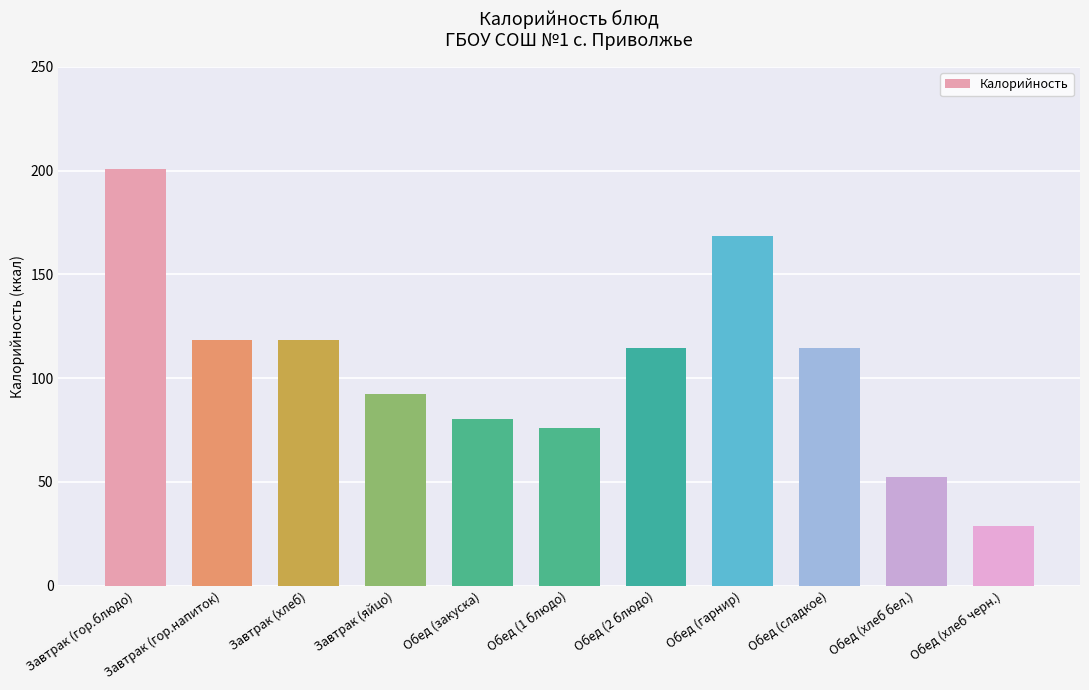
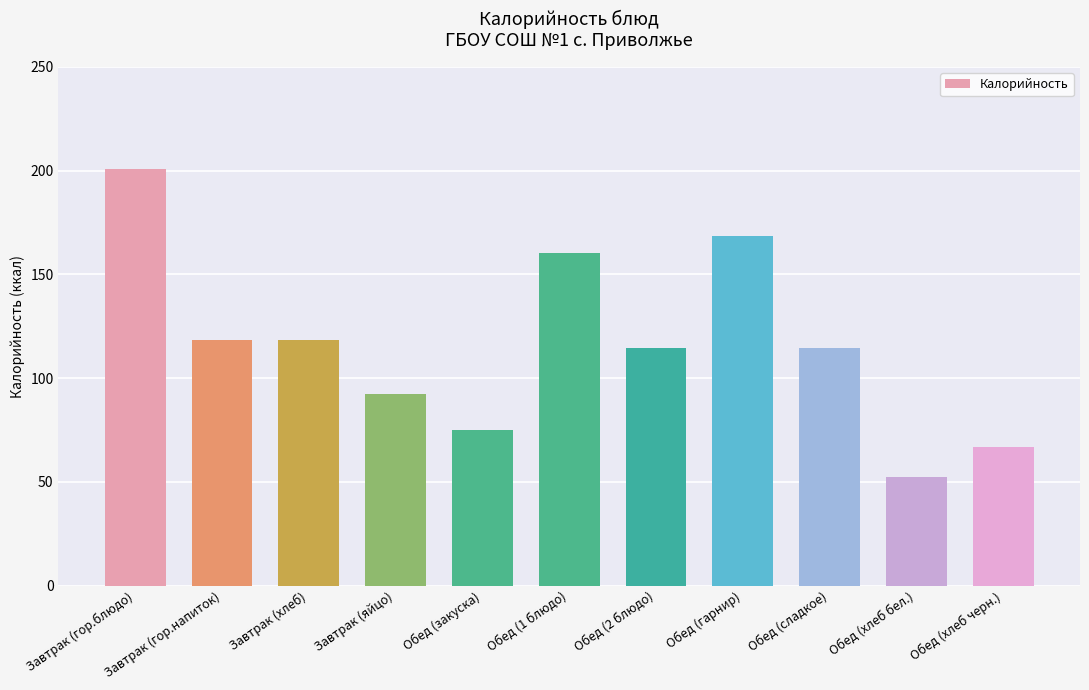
  {
    "Завтрак (гор.блюдо)": 201,
    "Завтрак (гор.напиток)": 119,
    "Завтрак (хлеб)": 118,
    "Завтрак (яйцо)": 92,
-   "Обед (закуска)": 80,
-   "Обед (1 блюдо)": 76,
+   "Обед (закуска)": 75,
+   "Обед (1 блюдо)": 160,
    "Обед (2 блюдо)": 114,
    "Обед (гарнир)": 168,
    "Обед (сладкое)": 115,
    "Обед (хлеб бел.)": 52,
-   "Обед (хлеб черн.)": 29
+   "Обед (хлеб черн.)": 67
  }
